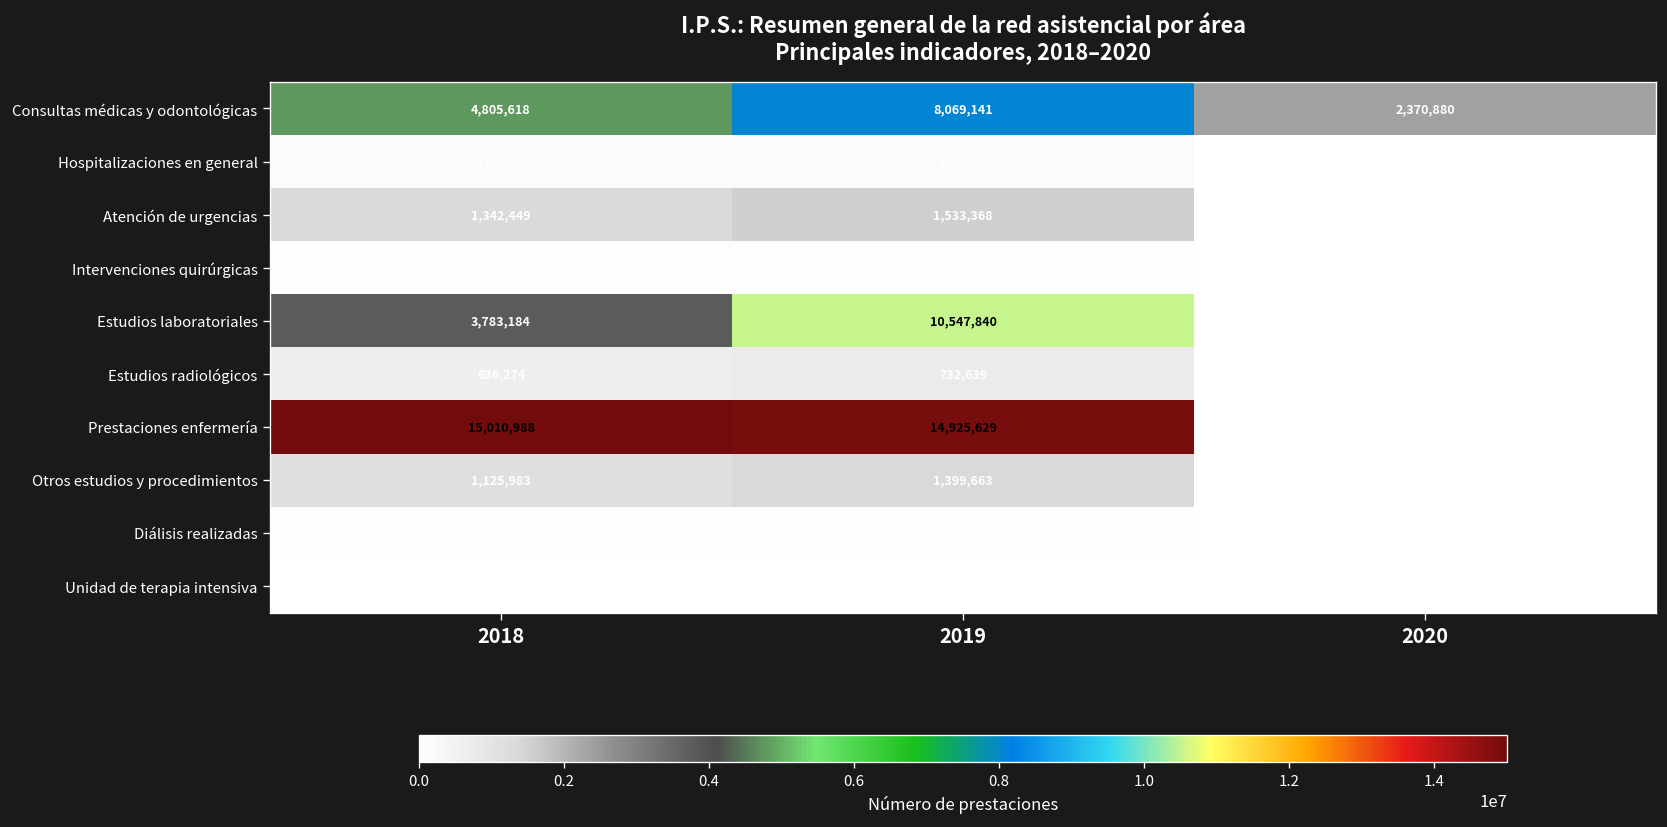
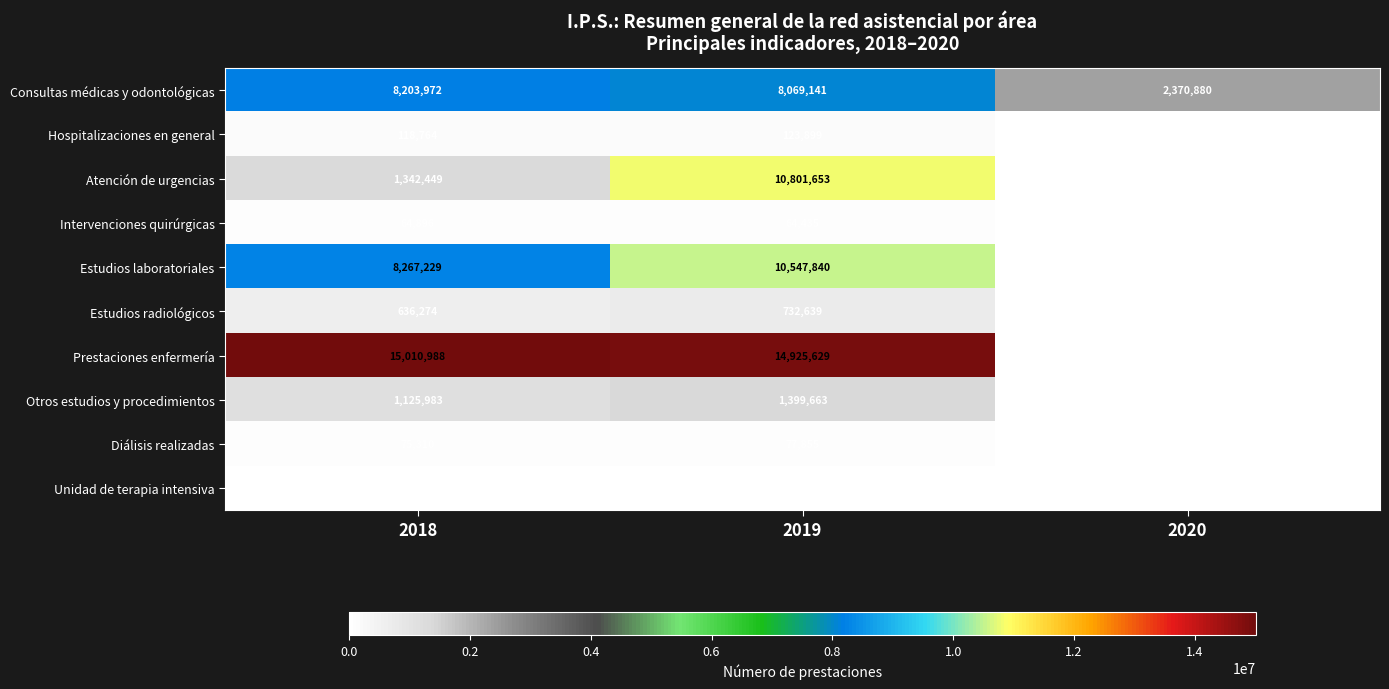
  {
    "Consultas médicas y odontológicas": {
-     "2018": "4,805,618",
+     "2018": "8,203,972",
      "2019": "8,069,141",
      "2020": "2,370,880"
    },
    "Atención de urgencias": {
-     "2019": "1,533,368"
+     "2019": "10,801,653"
    },
    "Estudios laboratoriales": {
-     "2018": "3,783,184",
+     "2018": "8,267,229",
      "2019": "10,547,840"
    },
    "Prestaciones enfermería": {
      "2018": "15,010,988",
      "2019": "14,925,629"
    }
  }
